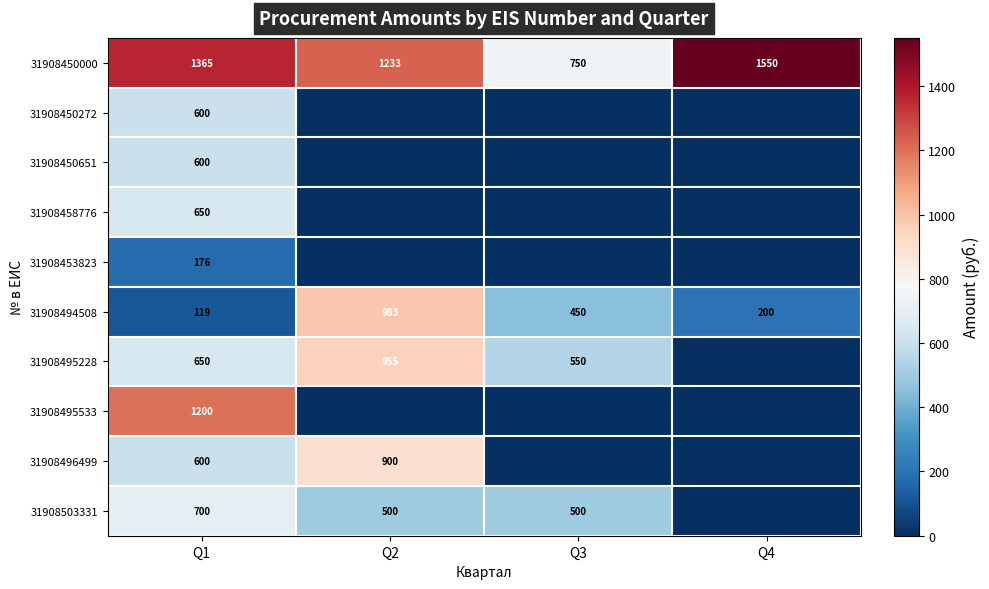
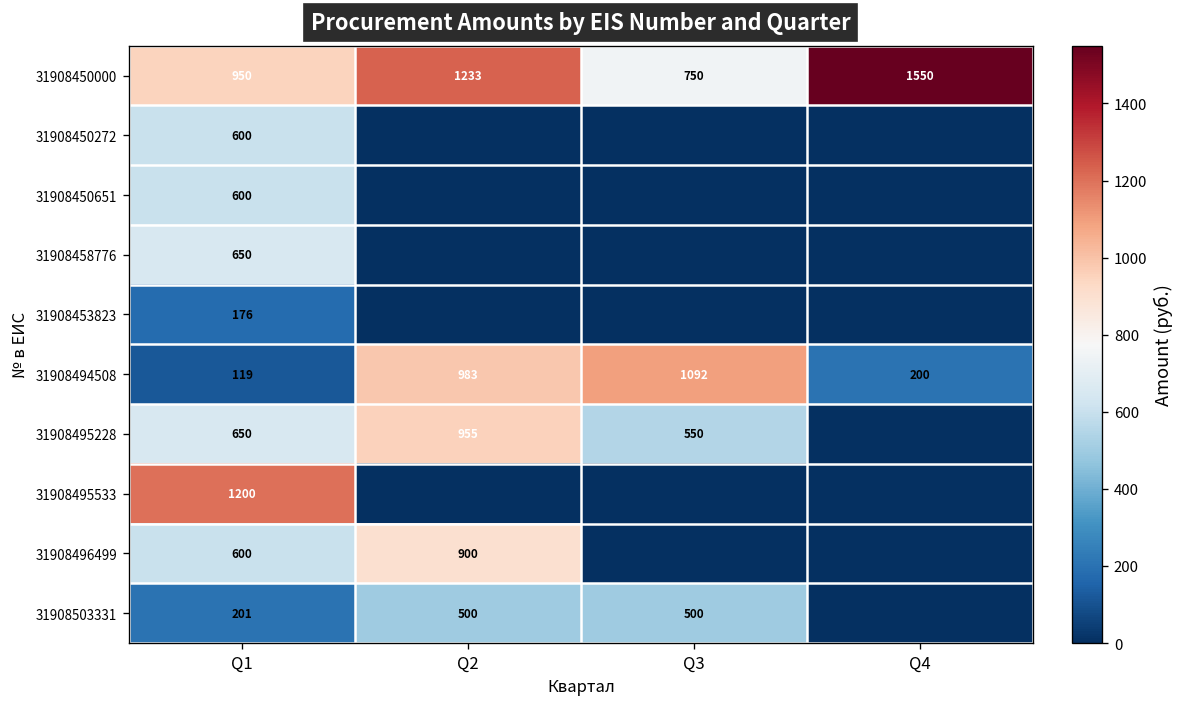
  {
    "31908450000": {
-     "Q1": 1365,
+     "Q1": 950,
      "Q2": 1233,
      "Q3": 750,
      "Q4": 1550
    },
    "31908450272": {
      "Q1": 600
    },
    "31908450651": {
      "Q1": 600
    },
    "31908458776": {
      "Q1": 650
    },
    "31908453823": {
      "Q1": 176
    },
    "31908494508": {
      "Q1": 119,
      "Q2": 983,
-     "Q3": 450,
+     "Q3": 1092,
      "Q4": 200
    },
    "31908495228": {
      "Q1": 650,
      "Q2": 955,
      "Q3": 550
    },
    "31908495533": {
      "Q1": 1200
    },
    "31908496499": {
      "Q1": 600,
      "Q2": 900
    },
    "31908503331": {
-     "Q1": 700,
+     "Q1": 201,
      "Q2": 500,
      "Q3": 500
    }
  }
